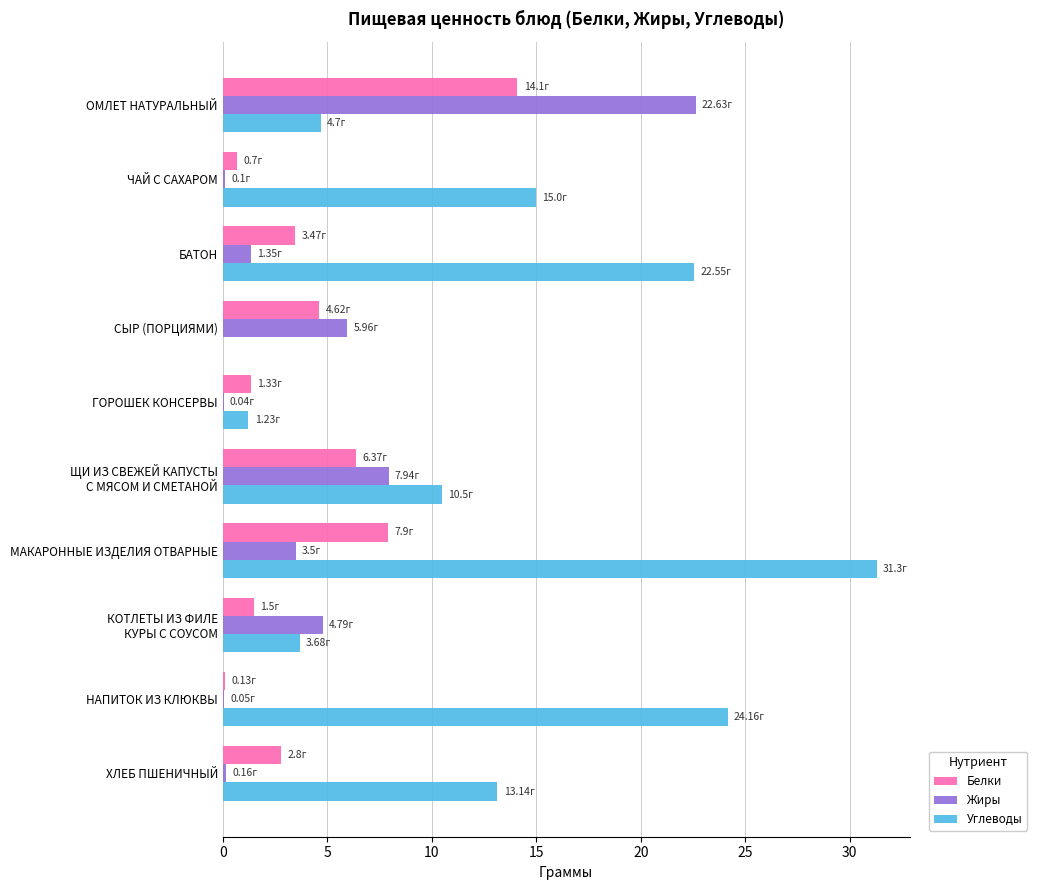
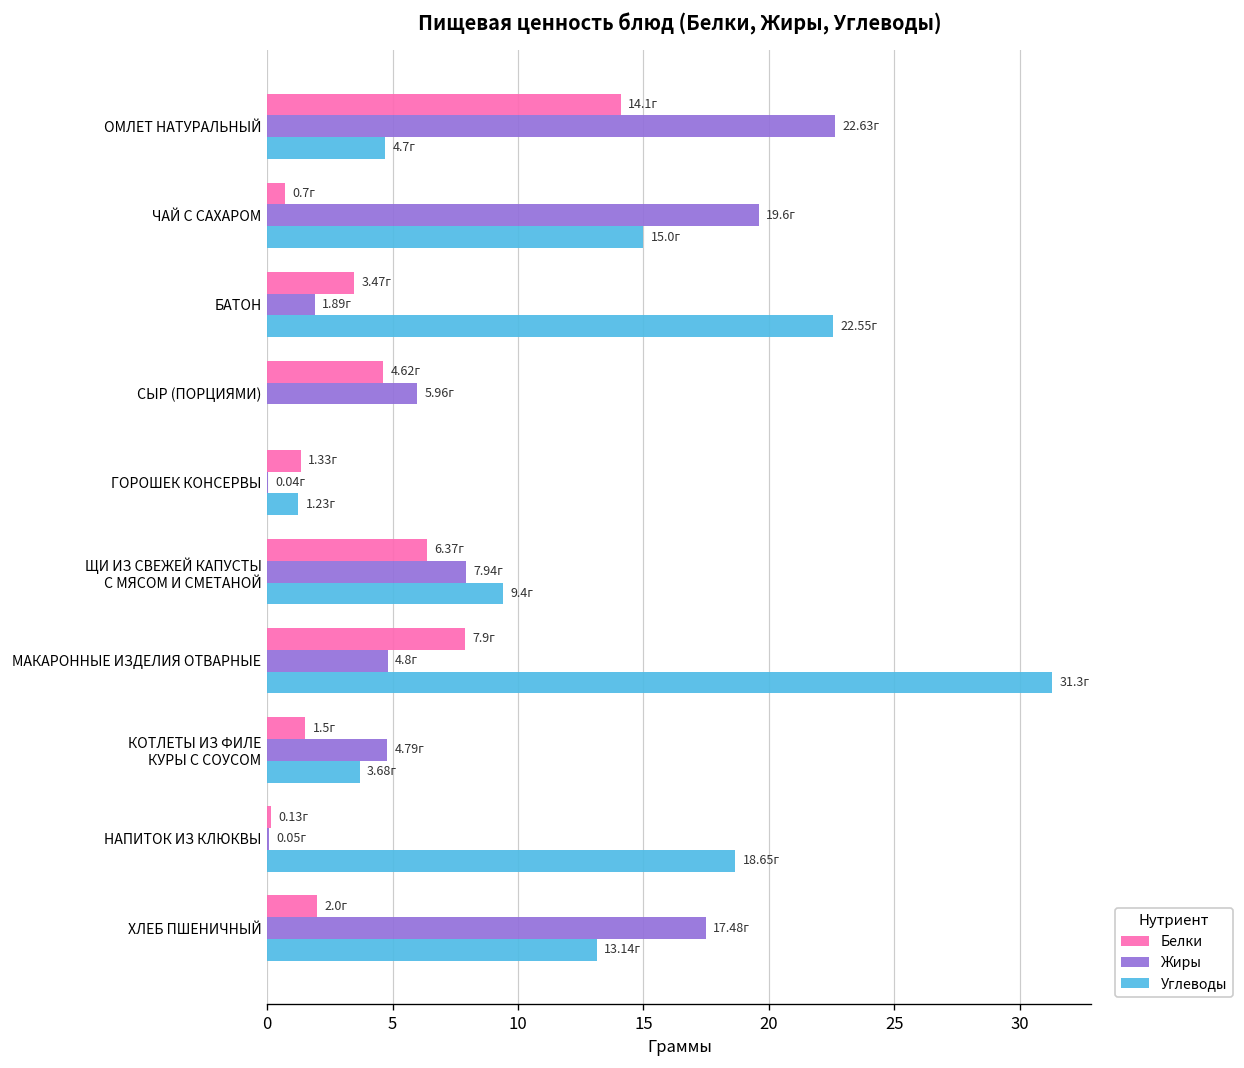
  {
    "Белки": {
      "ОМЛЕТ НАТУРАЛЬНЫЙ": "14.1г",
      "ЧАЙ С САХАРОМ": "0.7г",
      "БАТОН": "3.47г",
      "СЫР (ПОРЦИЯМИ)": "4.62г",
      "ГОРОШЕК КОНСЕРВЫ": "1.33г",
      "ЩИ ИЗ СВЕЖЕЙ КАПУСТЫ С МЯСОМ И СМЕТАНОЙ": "6.37г",
      "МАКАРОННЫЕ ИЗДЕЛИЯ ОТВАРНЫЕ": "7.9г",
      "КОТЛЕТЫ ИЗ ФИЛЕ КУРЫ С СОУСОМ": "1.5г",
      "НАПИТОК ИЗ КЛЮКВЫ": "0.13г",
-     "ХЛЕБ ПШЕНИЧНЫЙ": "2.8г"
+     "ХЛЕБ ПШЕНИЧНЫЙ": "2.0г"
    },
    "Жиры": {
      "ОМЛЕТ НАТУРАЛЬНЫЙ": "22.63г",
-     "ЧАЙ С САХАРОМ": "0.1г",
-     "БАТОН": "1.35г",
+     "ЧАЙ С САХАРОМ": "19.6г",
+     "БАТОН": "1.89г",
      "СЫР (ПОРЦИЯМИ)": "5.96г",
      "ГОРОШЕК КОНСЕРВЫ": "0.04г",
      "ЩИ ИЗ СВЕЖЕЙ КАПУСТЫ С МЯСОМ И СМЕТАНОЙ": "7.94г",
-     "МАКАРОННЫЕ ИЗДЕЛИЯ ОТВАРНЫЕ": "3.5г",
+     "МАКАРОННЫЕ ИЗДЕЛИЯ ОТВАРНЫЕ": "4.8г",
      "КОТЛЕТЫ ИЗ ФИЛЕ КУРЫ С СОУСОМ": "4.79г",
      "НАПИТОК ИЗ КЛЮКВЫ": "0.05г",
-     "ХЛЕБ ПШЕНИЧНЫЙ": "0.16г"
+     "ХЛЕБ ПШЕНИЧНЫЙ": "17.48г"
    },
    "Углеводы": {
      "ОМЛЕТ НАТУРАЛЬНЫЙ": "4.7г",
      "ЧАЙ С САХАРОМ": "15.0г",
      "БАТОН": "22.55г",
      "ГОРОШЕК КОНСЕРВЫ": "1.23г",
-     "ЩИ ИЗ СВЕЖЕЙ КАПУСТЫ С МЯСОМ И СМЕТАНОЙ": "10.5г",
+     "ЩИ ИЗ СВЕЖЕЙ КАПУСТЫ С МЯСОМ И СМЕТАНОЙ": "9.4г",
      "МАКАРОННЫЕ ИЗДЕЛИЯ ОТВАРНЫЕ": "31.3г",
      "КОТЛЕТЫ ИЗ ФИЛЕ КУРЫ С СОУСОМ": "3.68г",
-     "НАПИТОК ИЗ КЛЮКВЫ": "24.16г",
+     "НАПИТОК ИЗ КЛЮКВЫ": "18.65г",
      "ХЛЕБ ПШЕНИЧНЫЙ": "13.14г"
    }
  }
